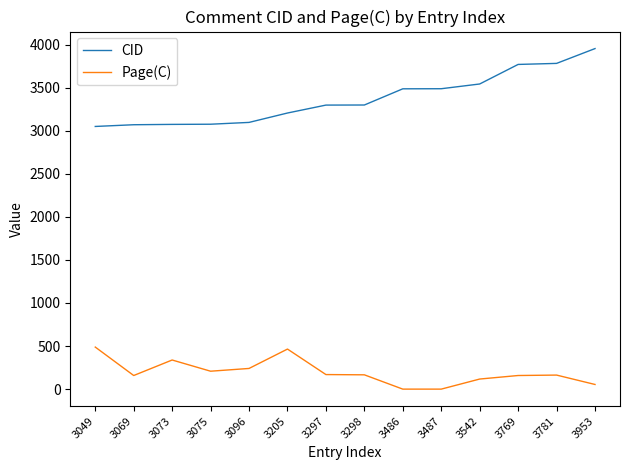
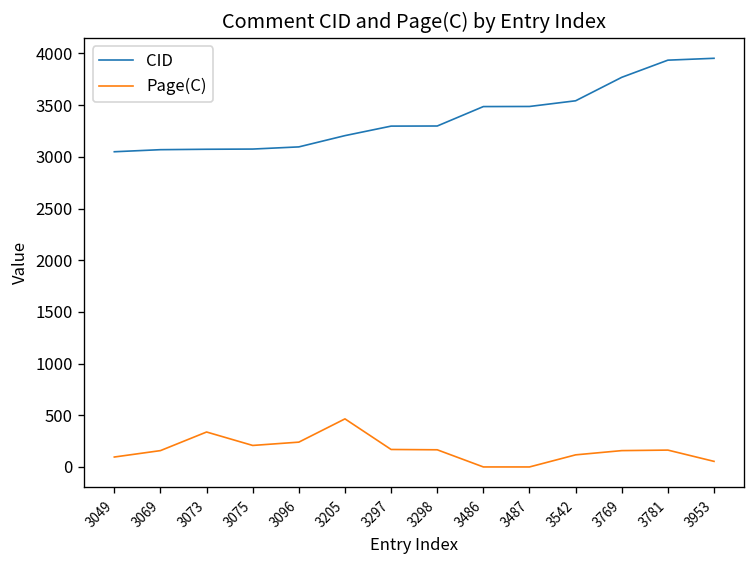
  {
    "CID": {
      "3049": 3000,
      "3069": 3100,
      "3073": 3100,
      "3075": 3100,
      "3096": 3100,
      "3205": 3200,
      "3297": 3300,
      "3298": 3300,
      "3486": 3500,
      "3487": 3500,
      "3542": 3500,
      "3769": 3800,
-     "3781": 3800,
+     "3781": 3900,
      "3953": 4000
    },
    "Page(C)": {
-     "3049": 500,
+     "3049": 100,
      "3069": 200,
      "3073": 300,
      "3075": 200,
      "3096": 200,
      "3205": 500,
      "3297": 200,
      "3298": 200,
      "3486": 0,
      "3487": 0,
      "3542": 100,
      "3769": 200,
      "3781": 200,
      "3953": 100
    }
  }
